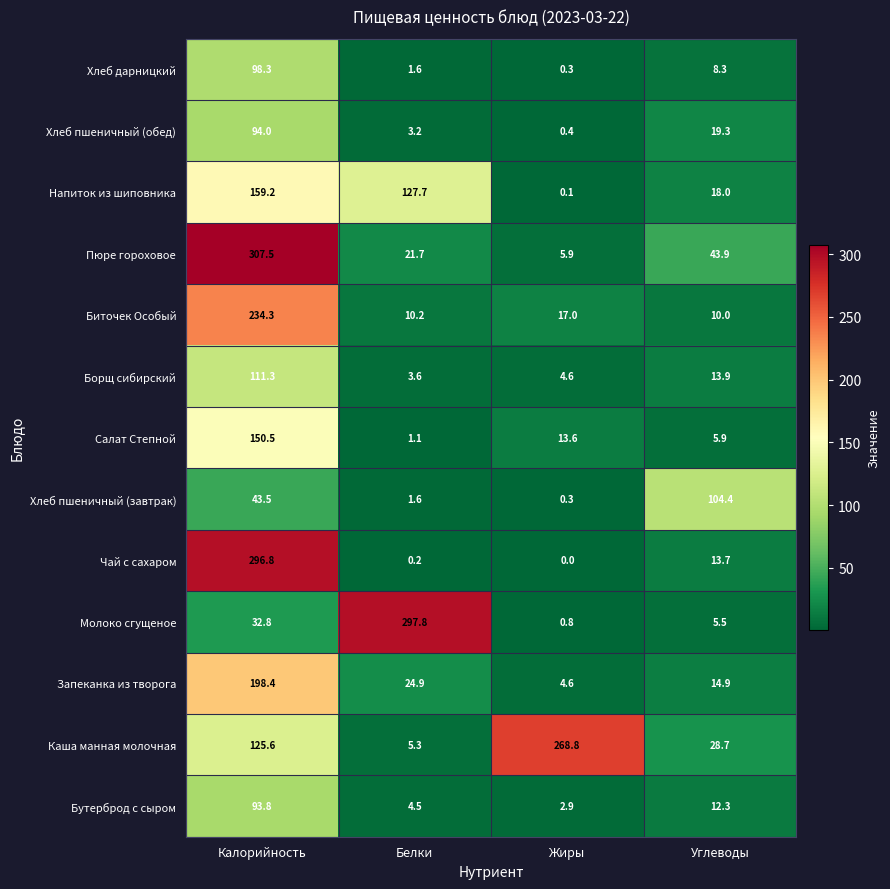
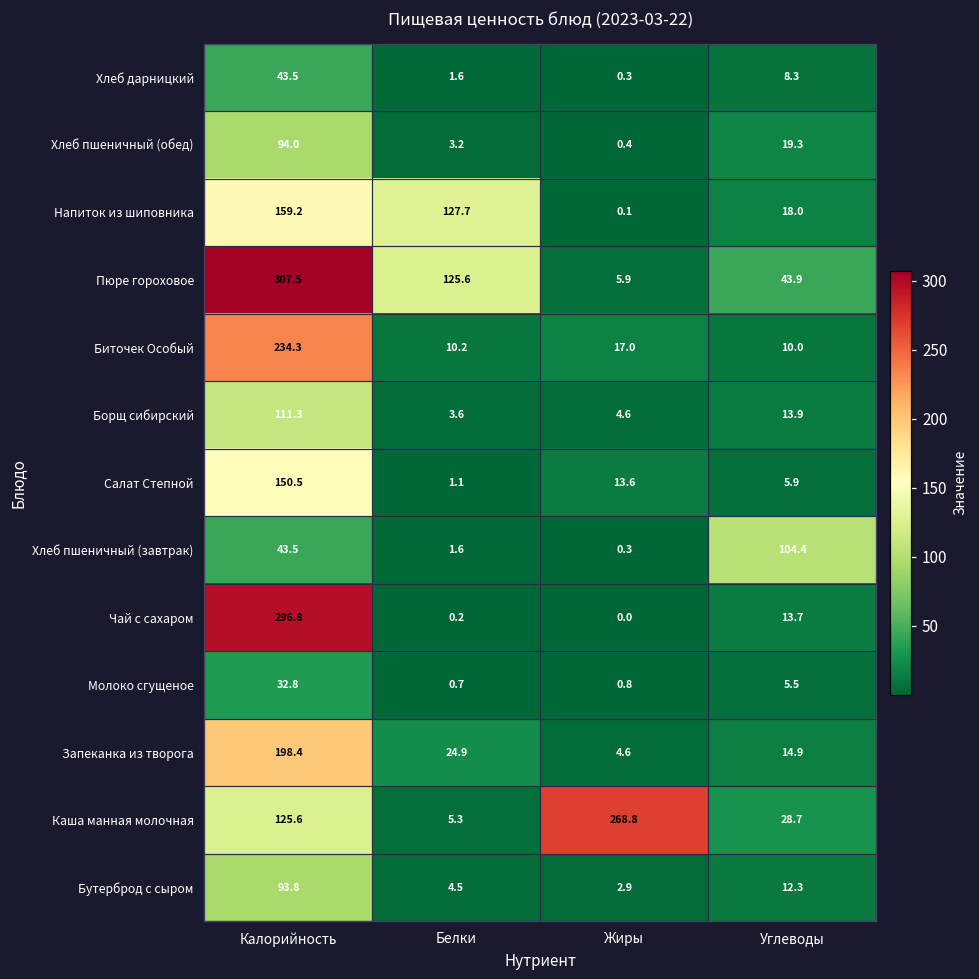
  {
    "Хлеб дарницкий": {
-     "Калорийность": 98.3,
+     "Калорийность": 43.5,
      "Белки": 1.6,
      "Жиры": 0.3,
      "Углеводы": 8.3
    },
    "Хлеб пшеничный (обед)": {
      "Калорийность": 94.0,
      "Белки": 3.2,
      "Жиры": 0.4,
      "Углеводы": 19.3
    },
    "Напиток из шиповника": {
      "Калорийность": 159.2,
      "Белки": 127.7,
      "Жиры": 0.1,
      "Углеводы": 18.0
    },
    "Пюре гороховое": {
      "Калорийность": 307.5,
-     "Белки": 21.7,
+     "Белки": 125.6,
      "Жиры": 5.9,
      "Углеводы": 43.9
    },
    "Биточек Особый": {
      "Калорийность": 234.3,
      "Белки": 10.2,
      "Жиры": 17.0,
      "Углеводы": 10.0
    },
    "Борщ сибирский": {
      "Калорийность": 111.3,
      "Белки": 3.6,
      "Жиры": 4.6,
      "Углеводы": 13.9
    },
    "Салат Степной": {
      "Калорийность": 150.5,
      "Белки": 1.1,
      "Жиры": 13.6,
      "Углеводы": 5.9
    },
    "Хлеб пшеничный (завтрак)": {
      "Калорийность": 43.5,
      "Белки": 1.6,
      "Жиры": 0.3,
      "Углеводы": 104.4
    },
    "Чай с сахаром": {
      "Калорийность": 296.8,
      "Белки": 0.2,
      "Жиры": 0.0,
      "Углеводы": 13.7
    },
    "Молоко сгущеное": {
      "Калорийность": 32.8,
-     "Белки": 297.8,
+     "Белки": 0.7,
      "Жиры": 0.8,
      "Углеводы": 5.5
    },
    "Запеканка из творога": {
      "Калорийность": 198.4,
      "Белки": 24.9,
      "Жиры": 4.6,
      "Углеводы": 14.9
    },
    "Каша манная молочная": {
      "Калорийность": 125.6,
      "Белки": 5.3,
      "Жиры": 268.8,
      "Углеводы": 28.7
    },
    "Бутерброд с сыром": {
      "Калорийность": 93.8,
      "Белки": 4.5,
      "Жиры": 2.9,
      "Углеводы": 12.3
    }
  }
